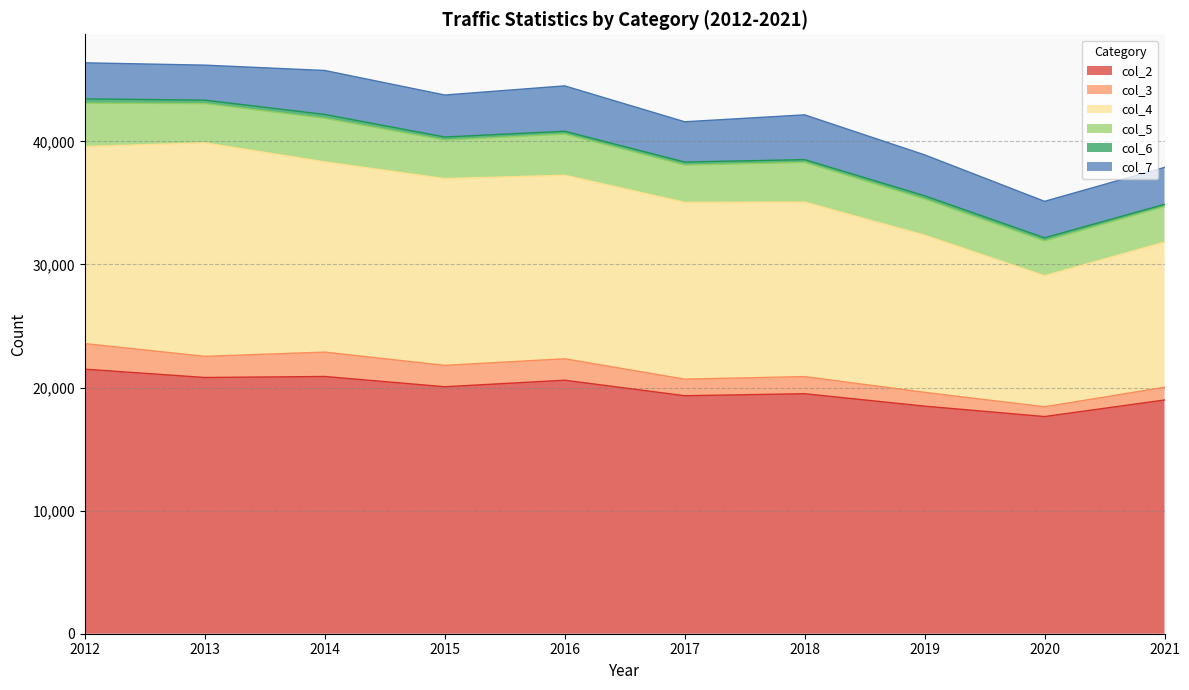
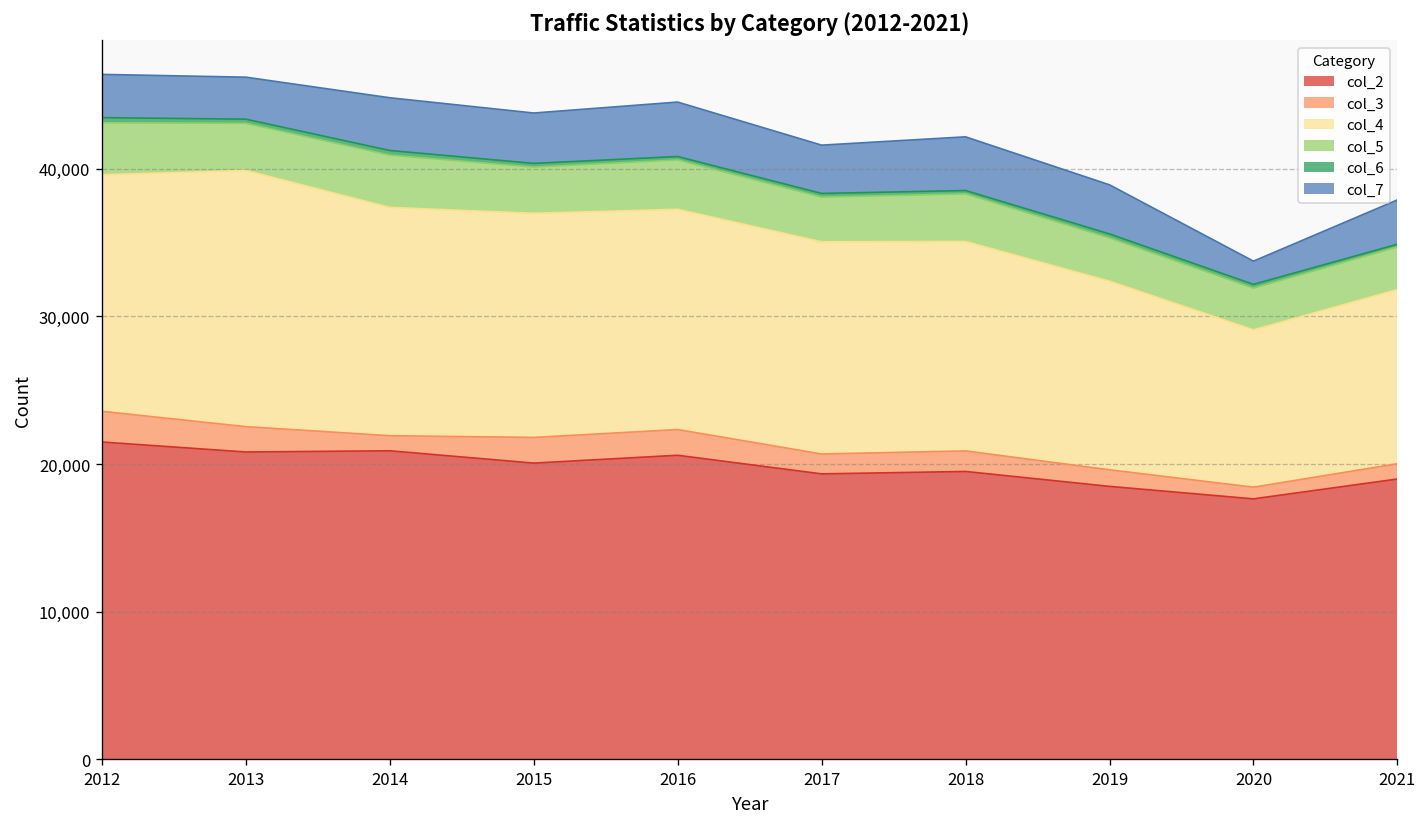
  {
    "col_2": {
      "2012": "21,500",
      "2013": "20,800",
      "2014": "20,900",
      "2015": "20,100",
      "2016": "20,600",
      "2017": "19,300",
      "2018": "19,500",
      "2019": "18,500",
      "2020": "17,600",
      "2021": "19,000"
    },
    "col_3": {
      "2012": "2,100",
      "2013": "1,700",
-     "2014": "2,000",
+     "2014": "1,000",
      "2015": "1,700",
      "2016": "1,700",
      "2017": "1,300",
      "2018": "1,400",
      "2019": "1,100",
      "2020": "800",
      "2021": "1,000"
    },
    "col_4": {
      "2012": "16,000",
      "2013": "17,300",
      "2014": "15,500",
      "2015": "15,200",
      "2016": "14,900",
      "2017": "14,400",
      "2018": "14,200",
      "2019": "12,800",
      "2020": "10,600",
      "2021": "11,800"
    },
    "col_5": {
      "2012": "3,500",
      "2013": "3,200",
      "2014": "3,500",
      "2015": "3,100",
      "2016": "3,300",
      "2017": "3,000",
      "2018": "3,200",
      "2019": "2,900",
      "2020": "2,800"
    },
    "col_6": {
      "2012": "300",
      "2013": "300",
      "2014": "300",
      "2015": "300",
      "2016": "200",
      "2017": "200",
      "2018": "200",
      "2019": "300",
      "2020": "300"
    },
    "col_7": {
      "2012": "2,900",
      "2013": "2,800",
      "2014": "3,600",
      "2015": "3,400",
      "2016": "3,700",
      "2017": "3,300",
      "2018": "3,600",
      "2019": "3,300",
-     "2020": "3,000",
+     "2020": "1,600",
      "2021": "3,000"
    }
  }
